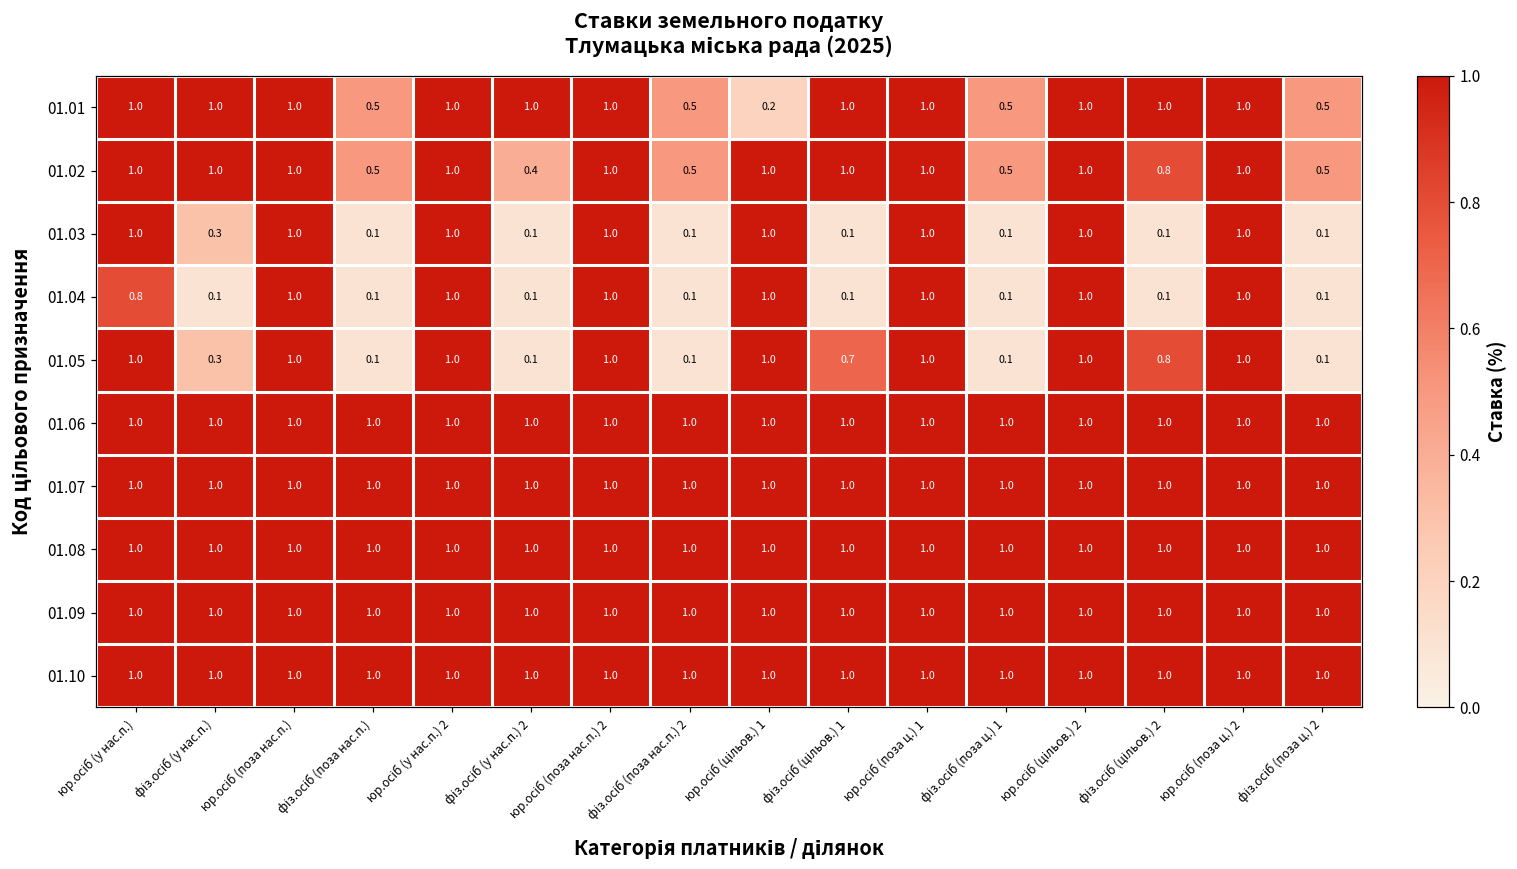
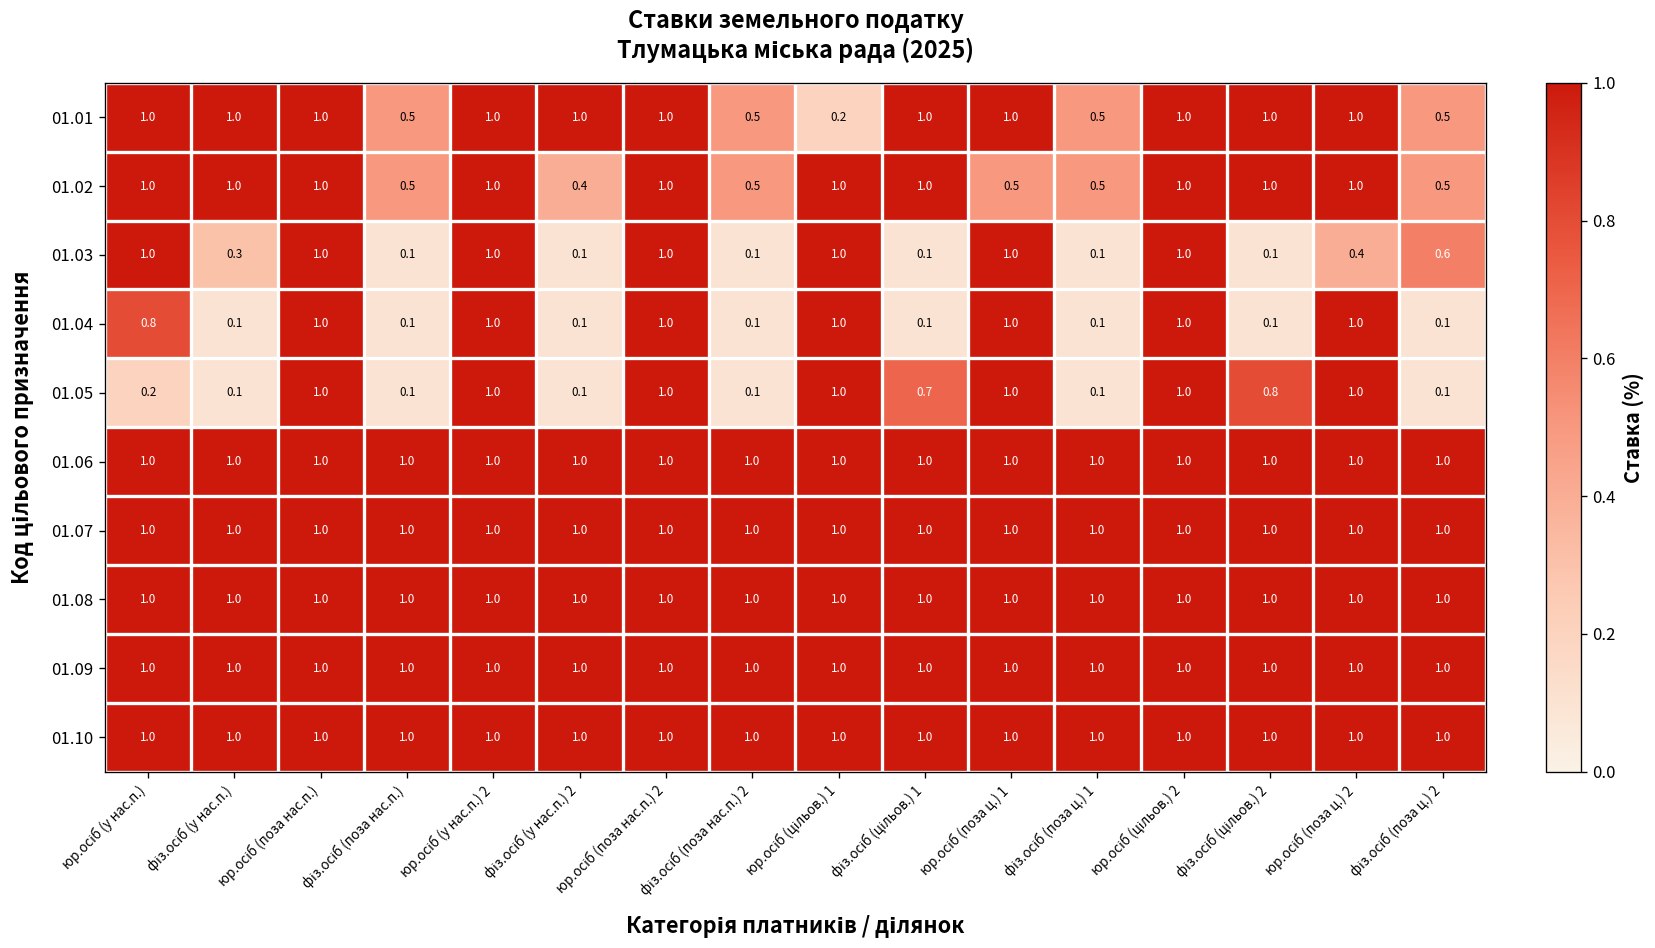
  {
    "01.01": {
      "юр.осіб (у нас.п.)": 1.0,
      "фіз.осіб (у нас.п.)": 1.0,
      "юр.осіб (поза нас.п.)": 1.0,
      "фіз.осіб (поза нас.п.)": 0.5,
      "юр.осіб (у нас.п.) 2": 1.0,
      "фіз.осіб (у нас.п.) 2": 1.0,
      "юр.осіб (поза нас.п.) 2": 1.0,
      "фіз.осіб (поза нас.п.) 2": 0.5,
      "юр.осіб (цільов.) 1": 0.2,
      "фіз.осіб (цільов.) 1": 1.0,
      "юр.осіб (поза ц.) 1": 1.0,
      "фіз.осіб (поза ц.) 1": 0.5,
      "юр.осіб (цільов.) 2": 1.0,
      "фіз.осіб (цільов.) 2": 1.0,
      "юр.осіб (поза ц.) 2": 1.0,
      "фіз.осіб (поза ц.) 2": 0.5
    },
    "01.02": {
      "юр.осіб (у нас.п.)": 1.0,
      "фіз.осіб (у нас.п.)": 1.0,
      "юр.осіб (поза нас.п.)": 1.0,
      "фіз.осіб (поза нас.п.)": 0.5,
      "юр.осіб (у нас.п.) 2": 1.0,
      "фіз.осіб (у нас.п.) 2": 0.4,
      "юр.осіб (поза нас.п.) 2": 1.0,
      "фіз.осіб (поза нас.п.) 2": 0.5,
      "юр.осіб (цільов.) 1": 1.0,
      "фіз.осіб (цільов.) 1": 1.0,
-     "юр.осіб (поза ц.) 1": 1.0,
+     "юр.осіб (поза ц.) 1": 0.5,
      "фіз.осіб (поза ц.) 1": 0.5,
      "юр.осіб (цільов.) 2": 1.0,
-     "фіз.осіб (цільов.) 2": 0.8,
+     "фіз.осіб (цільов.) 2": 1.0,
      "юр.осіб (поза ц.) 2": 1.0,
      "фіз.осіб (поза ц.) 2": 0.5
    },
    "01.03": {
      "юр.осіб (у нас.п.)": 1.0,
      "фіз.осіб (у нас.п.)": 0.3,
      "юр.осіб (поза нас.п.)": 1.0,
      "фіз.осіб (поза нас.п.)": 0.1,
      "юр.осіб (у нас.п.) 2": 1.0,
      "фіз.осіб (у нас.п.) 2": 0.1,
      "юр.осіб (поза нас.п.) 2": 1.0,
      "фіз.осіб (поза нас.п.) 2": 0.1,
      "юр.осіб (цільов.) 1": 1.0,
      "фіз.осіб (цільов.) 1": 0.1,
      "юр.осіб (поза ц.) 1": 1.0,
      "фіз.осіб (поза ц.) 1": 0.1,
      "юр.осіб (цільов.) 2": 1.0,
      "фіз.осіб (цільов.) 2": 0.1,
-     "юр.осіб (поза ц.) 2": 1.0,
-     "фіз.осіб (поза ц.) 2": 0.1
+     "юр.осіб (поза ц.) 2": 0.4,
+     "фіз.осіб (поза ц.) 2": 0.6
    },
    "01.04": {
      "юр.осіб (у нас.п.)": 0.8,
      "фіз.осіб (у нас.п.)": 0.1,
      "юр.осіб (поза нас.п.)": 1.0,
      "фіз.осіб (поза нас.п.)": 0.1,
      "юр.осіб (у нас.п.) 2": 1.0,
      "фіз.осіб (у нас.п.) 2": 0.1,
      "юр.осіб (поза нас.п.) 2": 1.0,
      "фіз.осіб (поза нас.п.) 2": 0.1,
      "юр.осіб (цільов.) 1": 1.0,
      "фіз.осіб (цільов.) 1": 0.1,
      "юр.осіб (поза ц.) 1": 1.0,
      "фіз.осіб (поза ц.) 1": 0.1,
      "юр.осіб (цільов.) 2": 1.0,
      "фіз.осіб (цільов.) 2": 0.1,
      "юр.осіб (поза ц.) 2": 1.0,
      "фіз.осіб (поза ц.) 2": 0.1
    },
    "01.05": {
-     "юр.осіб (у нас.п.)": 1.0,
-     "фіз.осіб (у нас.п.)": 0.3,
+     "юр.осіб (у нас.п.)": 0.2,
+     "фіз.осіб (у нас.п.)": 0.1,
      "юр.осіб (поза нас.п.)": 1.0,
      "фіз.осіб (поза нас.п.)": 0.1,
      "юр.осіб (у нас.п.) 2": 1.0,
      "фіз.осіб (у нас.п.) 2": 0.1,
      "юр.осіб (поза нас.п.) 2": 1.0,
      "фіз.осіб (поза нас.п.) 2": 0.1,
      "юр.осіб (цільов.) 1": 1.0,
      "фіз.осіб (цільов.) 1": 0.7,
      "юр.осіб (поза ц.) 1": 1.0,
      "фіз.осіб (поза ц.) 1": 0.1,
      "юр.осіб (цільов.) 2": 1.0,
      "фіз.осіб (цільов.) 2": 0.8,
      "юр.осіб (поза ц.) 2": 1.0,
      "фіз.осіб (поза ц.) 2": 0.1
    },
    "01.06": {
      "юр.осіб (у нас.п.)": 1.0,
      "фіз.осіб (у нас.п.)": 1.0,
      "юр.осіб (поза нас.п.)": 1.0,
      "фіз.осіб (поза нас.п.)": 1.0,
      "юр.осіб (у нас.п.) 2": 1.0,
      "фіз.осіб (у нас.п.) 2": 1.0,
      "юр.осіб (поза нас.п.) 2": 1.0,
      "фіз.осіб (поза нас.п.) 2": 1.0,
      "юр.осіб (цільов.) 1": 1.0,
      "фіз.осіб (цільов.) 1": 1.0,
      "юр.осіб (поза ц.) 1": 1.0,
      "фіз.осіб (поза ц.) 1": 1.0,
      "юр.осіб (цільов.) 2": 1.0,
      "фіз.осіб (цільов.) 2": 1.0,
      "юр.осіб (поза ц.) 2": 1.0,
      "фіз.осіб (поза ц.) 2": 1.0
    },
    "01.07": {
      "юр.осіб (у нас.п.)": 1.0,
      "фіз.осіб (у нас.п.)": 1.0,
      "юр.осіб (поза нас.п.)": 1.0,
      "фіз.осіб (поза нас.п.)": 1.0,
      "юр.осіб (у нас.п.) 2": 1.0,
      "фіз.осіб (у нас.п.) 2": 1.0,
      "юр.осіб (поза нас.п.) 2": 1.0,
      "фіз.осіб (поза нас.п.) 2": 1.0,
      "юр.осіб (цільов.) 1": 1.0,
      "фіз.осіб (цільов.) 1": 1.0,
      "юр.осіб (поза ц.) 1": 1.0,
      "фіз.осіб (поза ц.) 1": 1.0,
      "юр.осіб (цільов.) 2": 1.0,
      "фіз.осіб (цільов.) 2": 1.0,
      "юр.осіб (поза ц.) 2": 1.0,
      "фіз.осіб (поза ц.) 2": 1.0
    },
    "01.08": {
      "юр.осіб (у нас.п.)": 1.0,
      "фіз.осіб (у нас.п.)": 1.0,
      "юр.осіб (поза нас.п.)": 1.0,
      "фіз.осіб (поза нас.п.)": 1.0,
      "юр.осіб (у нас.п.) 2": 1.0,
      "фіз.осіб (у нас.п.) 2": 1.0,
      "юр.осіб (поза нас.п.) 2": 1.0,
      "фіз.осіб (поза нас.п.) 2": 1.0,
      "юр.осіб (цільов.) 1": 1.0,
      "фіз.осіб (цільов.) 1": 1.0,
      "юр.осіб (поза ц.) 1": 1.0,
      "фіз.осіб (поза ц.) 1": 1.0,
      "юр.осіб (цільов.) 2": 1.0,
      "фіз.осіб (цільов.) 2": 1.0,
      "юр.осіб (поза ц.) 2": 1.0,
      "фіз.осіб (поза ц.) 2": 1.0
    },
    "01.09": {
      "юр.осіб (у нас.п.)": 1.0,
      "фіз.осіб (у нас.п.)": 1.0,
      "юр.осіб (поза нас.п.)": 1.0,
      "фіз.осіб (поза нас.п.)": 1.0,
      "юр.осіб (у нас.п.) 2": 1.0,
      "фіз.осіб (у нас.п.) 2": 1.0,
      "юр.осіб (поза нас.п.) 2": 1.0,
      "фіз.осіб (поза нас.п.) 2": 1.0,
      "юр.осіб (цільов.) 1": 1.0,
      "фіз.осіб (цільов.) 1": 1.0,
      "юр.осіб (поза ц.) 1": 1.0,
      "фіз.осіб (поза ц.) 1": 1.0,
      "юр.осіб (цільов.) 2": 1.0,
      "фіз.осіб (цільов.) 2": 1.0,
      "юр.осіб (поза ц.) 2": 1.0,
      "фіз.осіб (поза ц.) 2": 1.0
    },
    "01.10": {
      "юр.осіб (у нас.п.)": 1.0,
      "фіз.осіб (у нас.п.)": 1.0,
      "юр.осіб (поза нас.п.)": 1.0,
      "фіз.осіб (поза нас.п.)": 1.0,
      "юр.осіб (у нас.п.) 2": 1.0,
      "фіз.осіб (у нас.п.) 2": 1.0,
      "юр.осіб (поза нас.п.) 2": 1.0,
      "фіз.осіб (поза нас.п.) 2": 1.0,
      "юр.осіб (цільов.) 1": 1.0,
      "фіз.осіб (цільов.) 1": 1.0,
      "юр.осіб (поза ц.) 1": 1.0,
      "фіз.осіб (поза ц.) 1": 1.0,
      "юр.осіб (цільов.) 2": 1.0,
      "фіз.осіб (цільов.) 2": 1.0,
      "юр.осіб (поза ц.) 2": 1.0,
      "фіз.осіб (поза ц.) 2": 1.0
    }
  }
